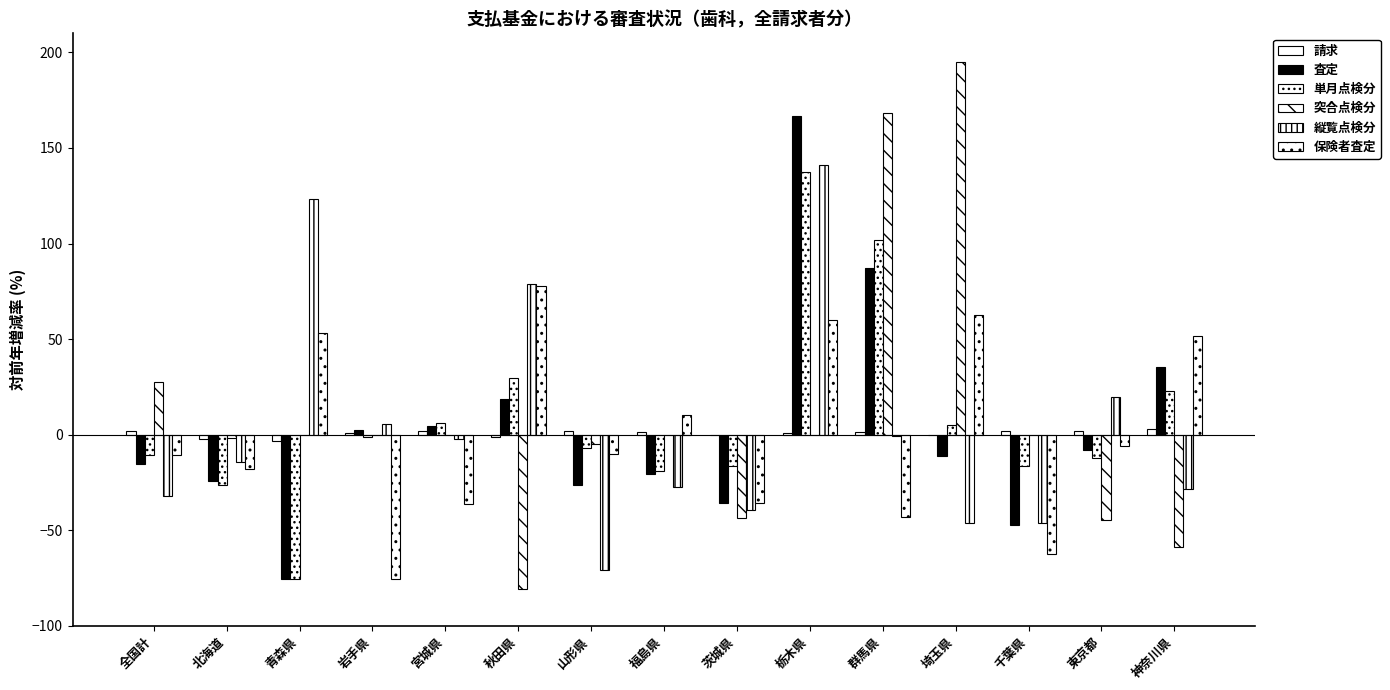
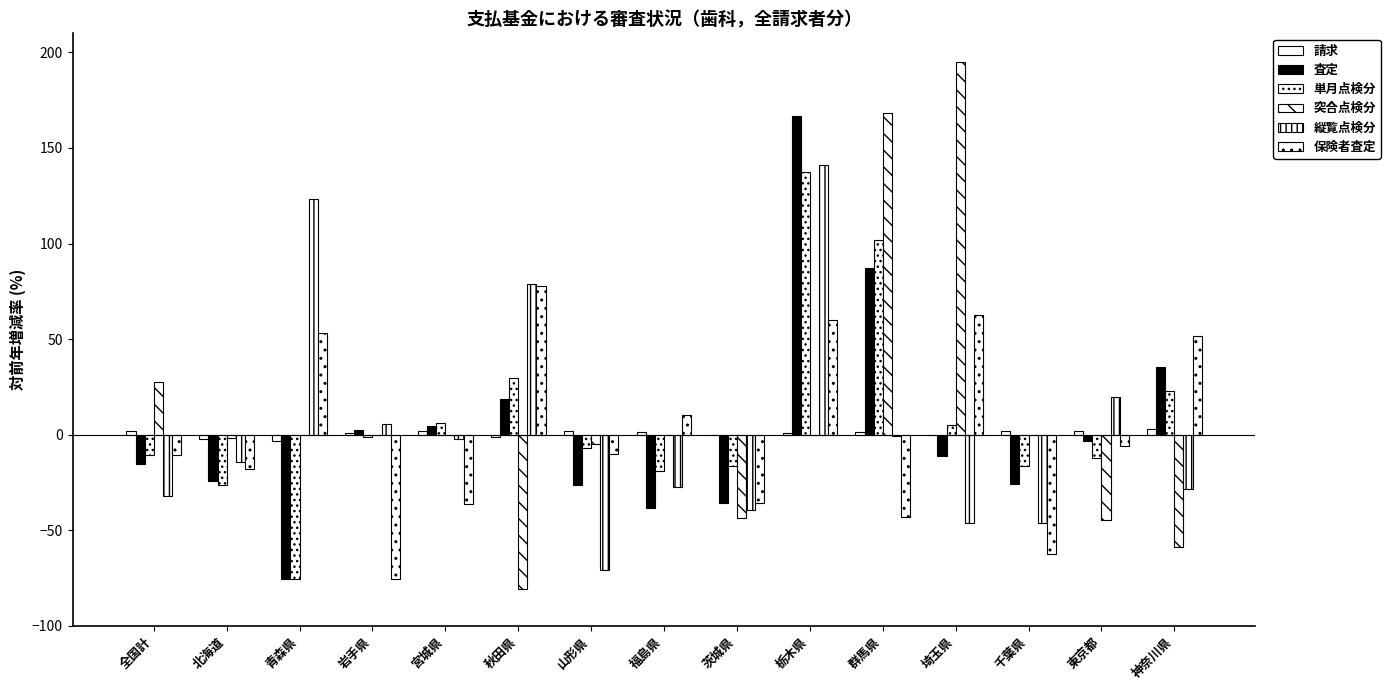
  {
    "査定": {
      "全国計": -15,
      "北海道": -24,
      "青森県": -75,
      "岩手県": 2,
      "宮城県": 4,
      "秋田県": 18,
      "山形県": -26,
-     "福島県": -21,
+     "福島県": -39,
      "茨城県": -36,
      "栃木県": 167,
      "群馬県": 87,
      "埼玉県": -11,
-     "千葉県": -47,
-     "東京都": -8,
+     "千葉県": -26,
+     "東京都": -3,
      "神奈川県": 35
    }
  }
